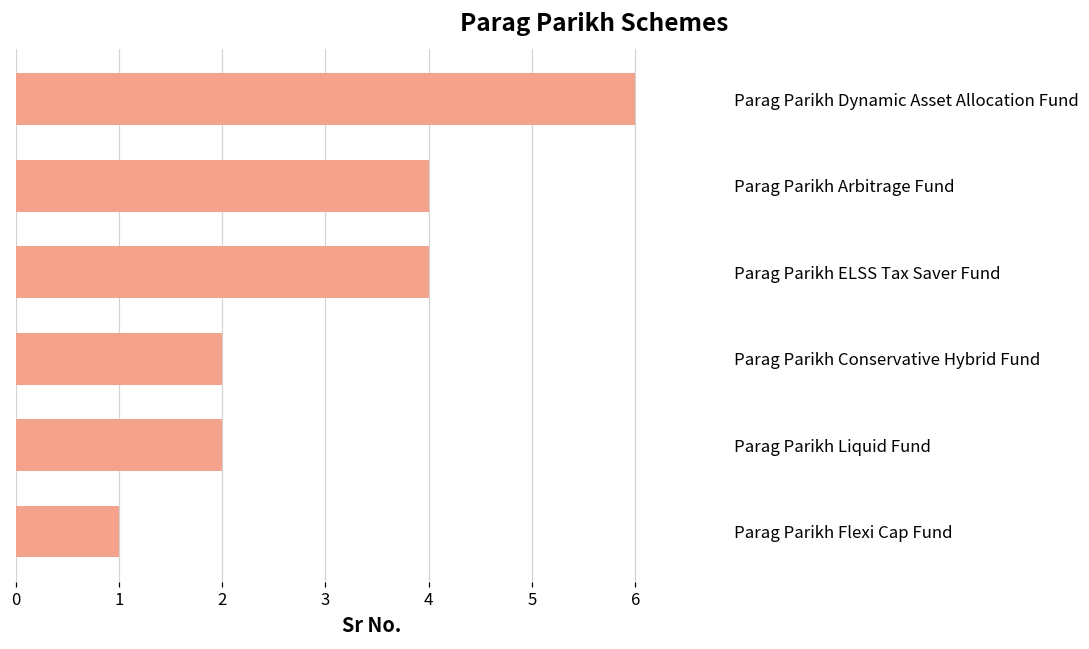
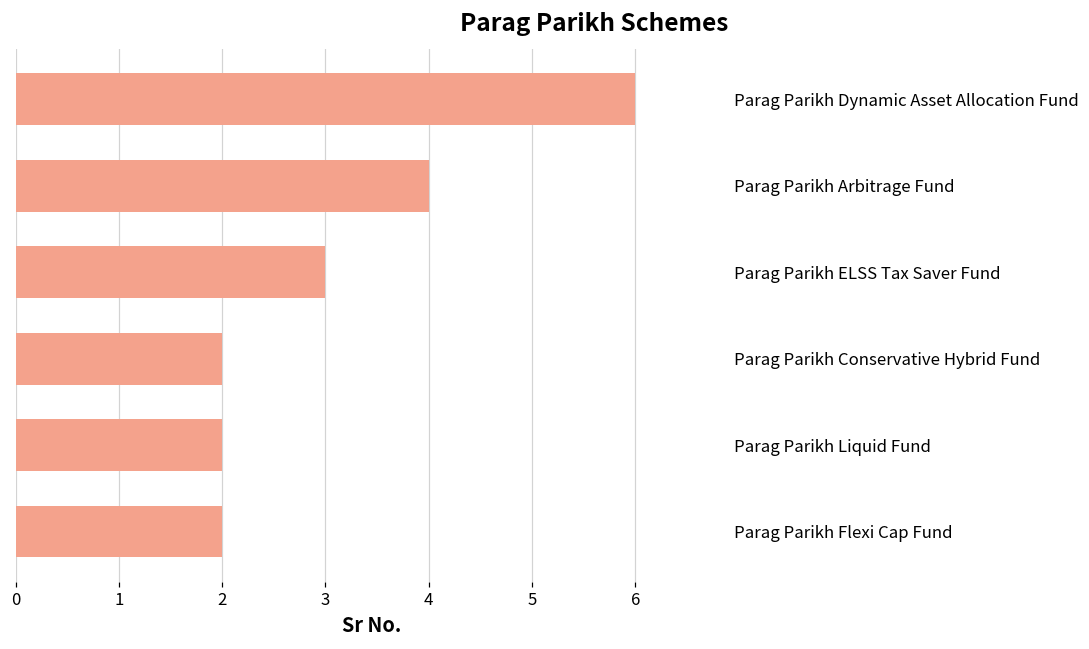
  {
    "Parag Parikh Dynamic Asset Allocation Fund": 6,
    "Parag Parikh Arbitrage Fund": 4,
-   "Parag Parikh ELSS Tax Saver Fund": 4,
+   "Parag Parikh ELSS Tax Saver Fund": 3,
    "Parag Parikh Conservative Hybrid Fund": 2,
    "Parag Parikh Liquid Fund": 2,
-   "Parag Parikh Flexi Cap Fund": 1
+   "Parag Parikh Flexi Cap Fund": 2
  }
